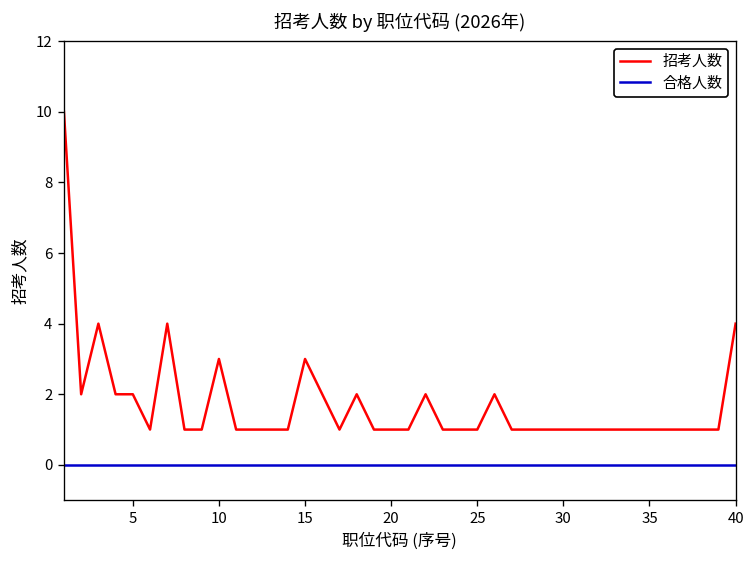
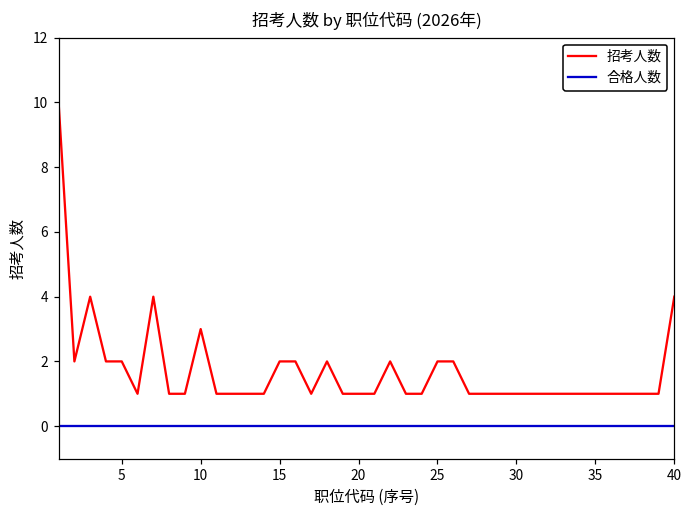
  {
    "招考人数": {
      "5": 2,
      "10": 3,
-     "15": 3,
+     "15": 2,
      "20": 1,
-     "25": 1,
+     "25": 2,
      "30": 1,
      "35": 1,
      "40": 4
    },
    "合格人数": {
      "5": 0,
      "10": 0,
      "15": 0,
      "20": 0,
      "25": 0,
      "30": 0,
      "35": 0,
      "40": 0
    }
  }
